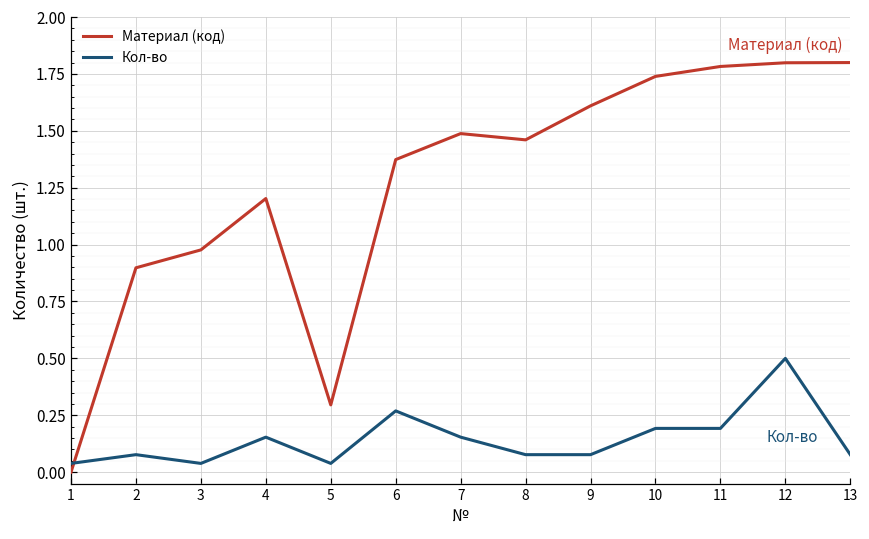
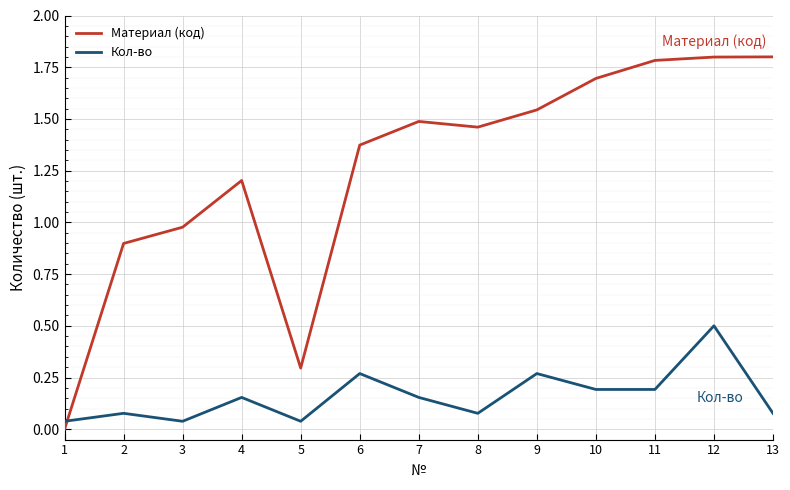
  {
    "Материал (код)": {
      "1": 0.00,
      "2": 0.90,
      "3": 0.98,
      "4": 1.20,
      "5": 0.30,
      "6": 1.37,
      "7": 1.49,
      "8": 1.46,
-     "9": 1.61,
-     "10": 1.74,
+     "9": 1.54,
+     "10": 1.70,
      "11": 1.78,
      "12": 1.80,
      "13": 1.80
    },
    "Кол-во": {
      "1": 0.04,
      "2": 0.08,
      "3": 0.04,
      "4": 0.15,
      "5": 0.04,
      "6": 0.27,
      "7": 0.15,
      "8": 0.08,
-     "9": 0.08,
+     "9": 0.27,
      "10": 0.19,
      "11": 0.19,
      "12": 0.50,
      "13": 0.08
    }
  }
